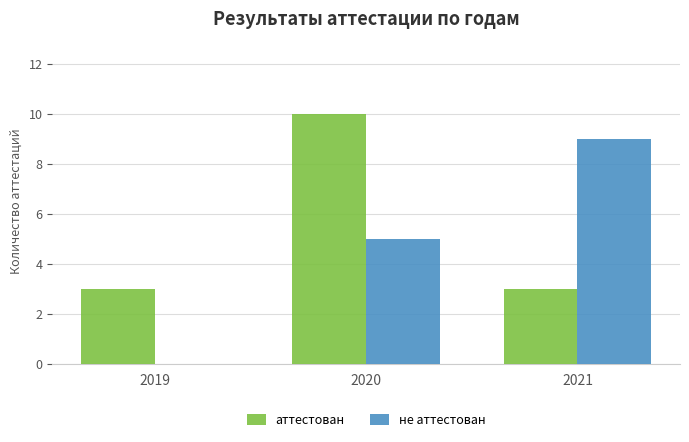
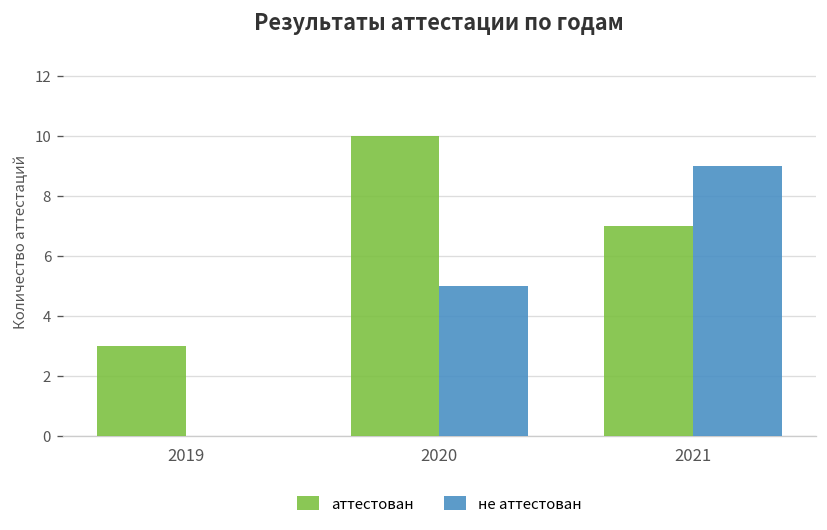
  {
    "аттестован": {
      "2019": 3,
      "2020": 10,
-     "2021": 3
+     "2021": 7
    },
    "не аттестован": {
      "2019": 0,
      "2020": 5,
      "2021": 9
    }
  }
